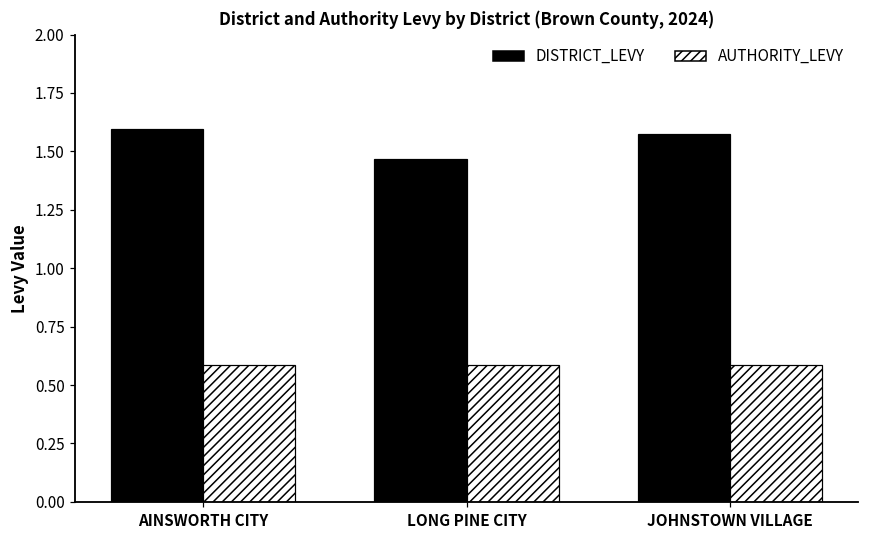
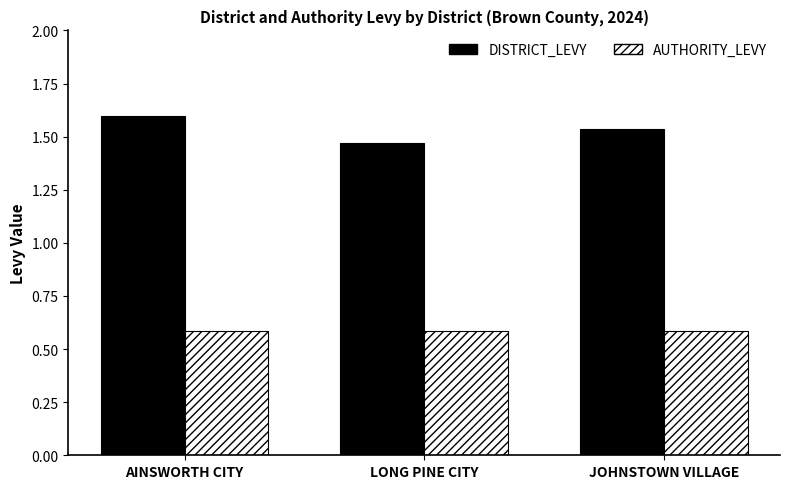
  {
    "DISTRICT_LEVY": {
      "AINSWORTH CITY": 1.60,
      "LONG PINE CITY": 1.47,
-     "JOHNSTOWN VILLAGE": 1.58
+     "JOHNSTOWN VILLAGE": 1.53
    },
    "AUTHORITY_LEVY": {
      "AINSWORTH CITY": 0.59,
      "LONG PINE CITY": 0.59,
      "JOHNSTOWN VILLAGE": 0.59
    }
  }
